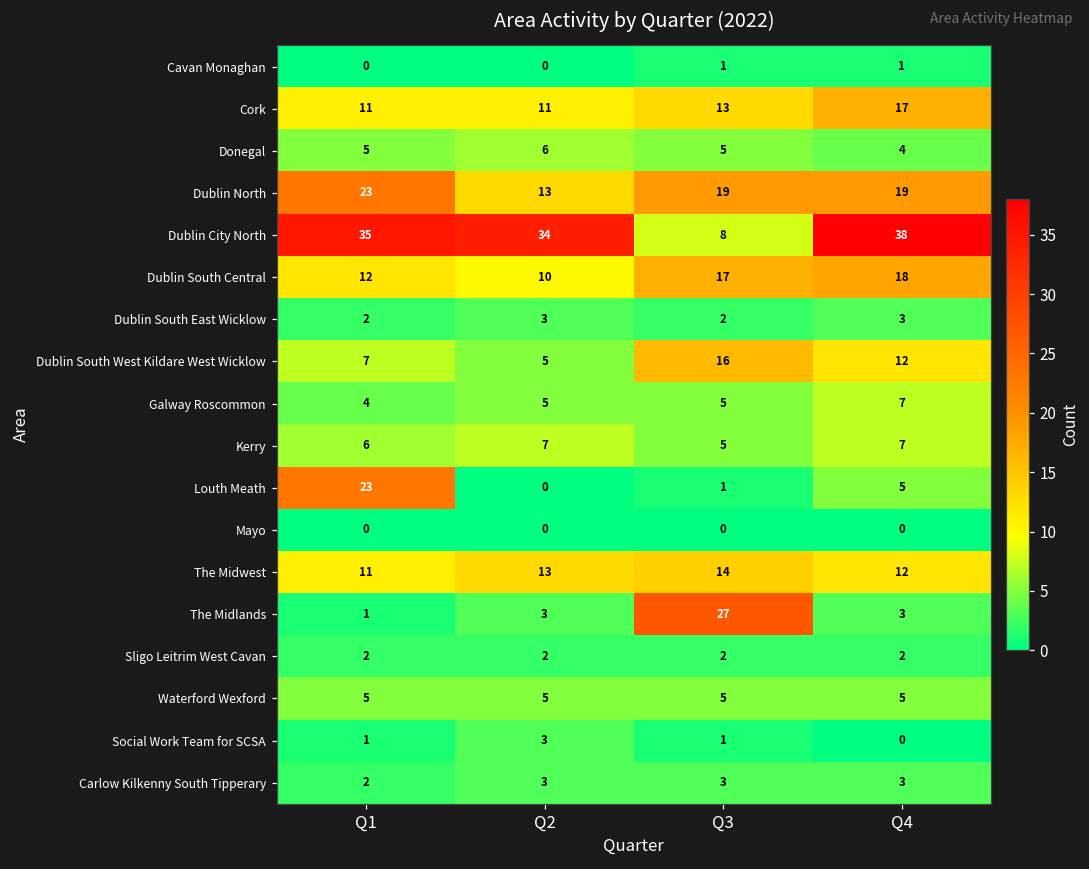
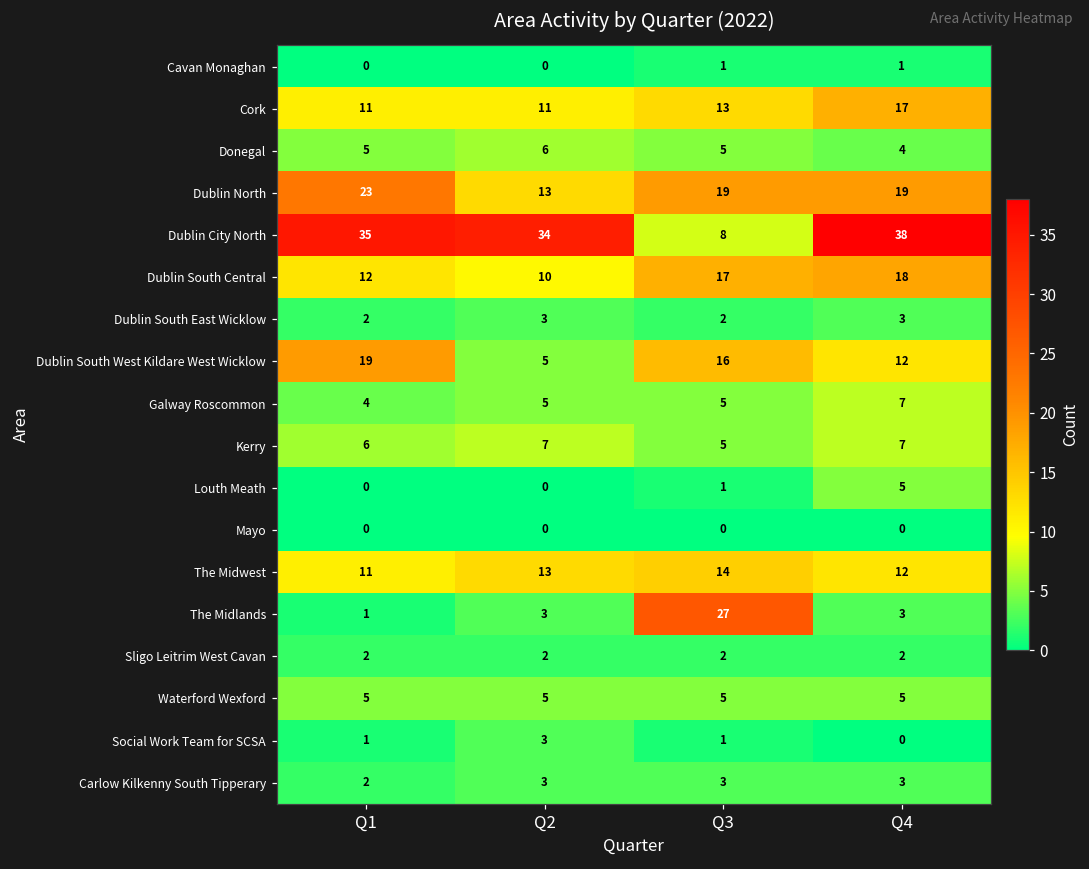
  {
    "Cavan Monaghan": {
      "Q1": 0,
      "Q2": 0,
      "Q3": 1,
      "Q4": 1
    },
    "Cork": {
      "Q1": 11,
      "Q2": 11,
      "Q3": 13,
      "Q4": 17
    },
    "Donegal": {
      "Q1": 5,
      "Q2": 6,
      "Q3": 5,
      "Q4": 4
    },
    "Dublin North": {
      "Q1": 23,
      "Q2": 13,
      "Q3": 19,
      "Q4": 19
    },
    "Dublin City North": {
      "Q1": 35,
      "Q2": 34,
      "Q3": 8,
      "Q4": 38
    },
    "Dublin South Central": {
      "Q1": 12,
      "Q2": 10,
      "Q3": 17,
      "Q4": 18
    },
    "Dublin South East Wicklow": {
      "Q1": 2,
      "Q2": 3,
      "Q3": 2,
      "Q4": 3
    },
    "Dublin South West Kildare West Wicklow": {
-     "Q1": 7,
+     "Q1": 19,
      "Q2": 5,
      "Q3": 16,
      "Q4": 12
    },
    "Galway Roscommon": {
      "Q1": 4,
      "Q2": 5,
      "Q3": 5,
      "Q4": 7
    },
    "Kerry": {
      "Q1": 6,
      "Q2": 7,
      "Q3": 5,
      "Q4": 7
    },
    "Louth Meath": {
-     "Q1": 23,
+     "Q1": 0,
      "Q2": 0,
      "Q3": 1,
      "Q4": 5
    },
    "Mayo": {
      "Q1": 0,
      "Q2": 0,
      "Q3": 0,
      "Q4": 0
    },
    "The Midwest": {
      "Q1": 11,
      "Q2": 13,
      "Q3": 14,
      "Q4": 12
    },
    "The Midlands": {
      "Q1": 1,
      "Q2": 3,
      "Q3": 27,
      "Q4": 3
    },
    "Sligo Leitrim West Cavan": {
      "Q1": 2,
      "Q2": 2,
      "Q3": 2,
      "Q4": 2
    },
    "Waterford Wexford": {
      "Q1": 5,
      "Q2": 5,
      "Q3": 5,
      "Q4": 5
    },
    "Social Work Team for SCSA": {
      "Q1": 1,
      "Q2": 3,
      "Q3": 1,
      "Q4": 0
    },
    "Carlow Kilkenny South Tipperary": {
      "Q1": 2,
      "Q2": 3,
      "Q3": 3,
      "Q4": 3
    }
  }
